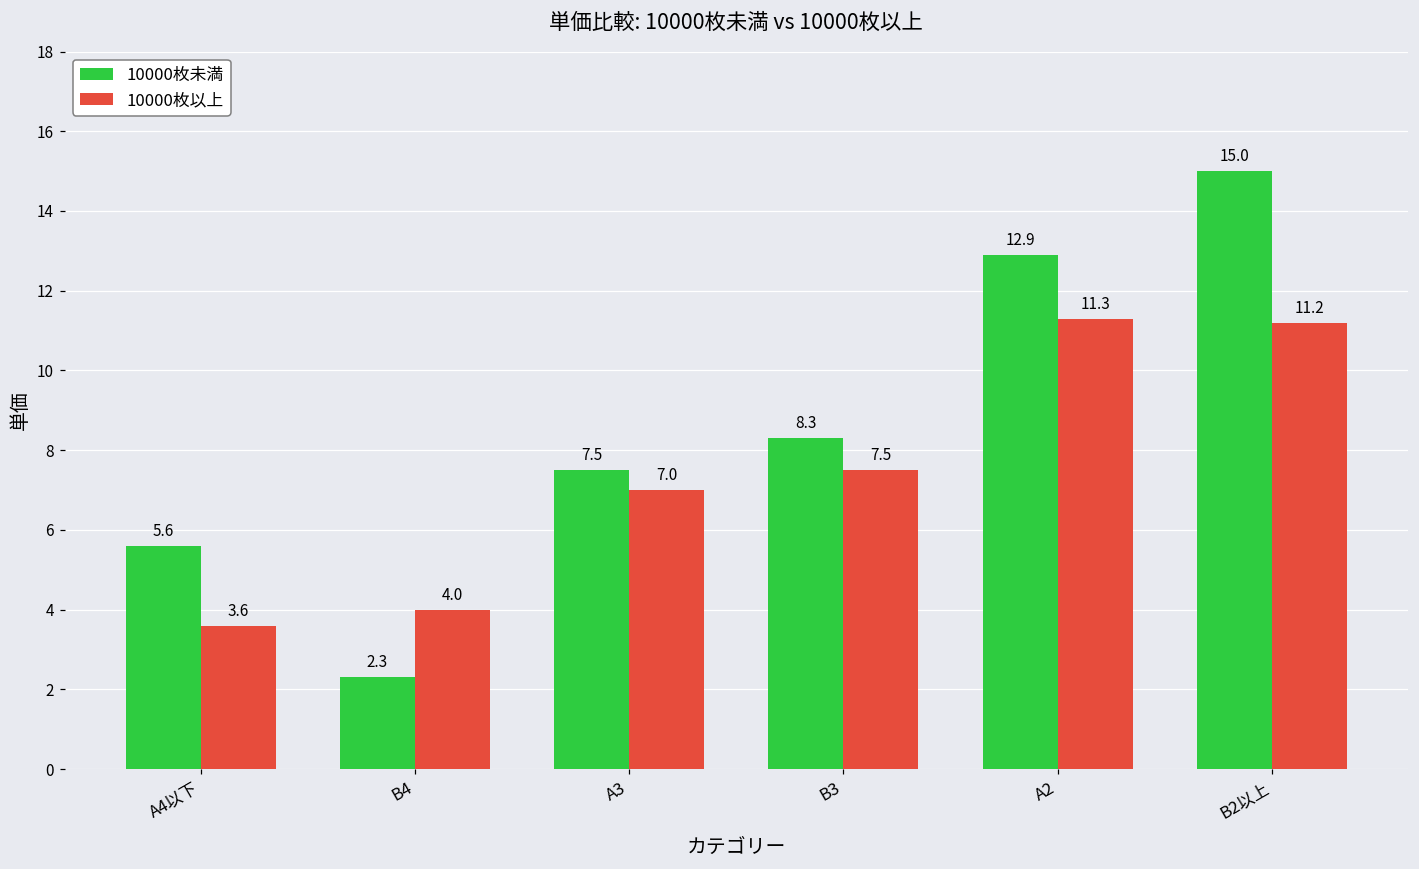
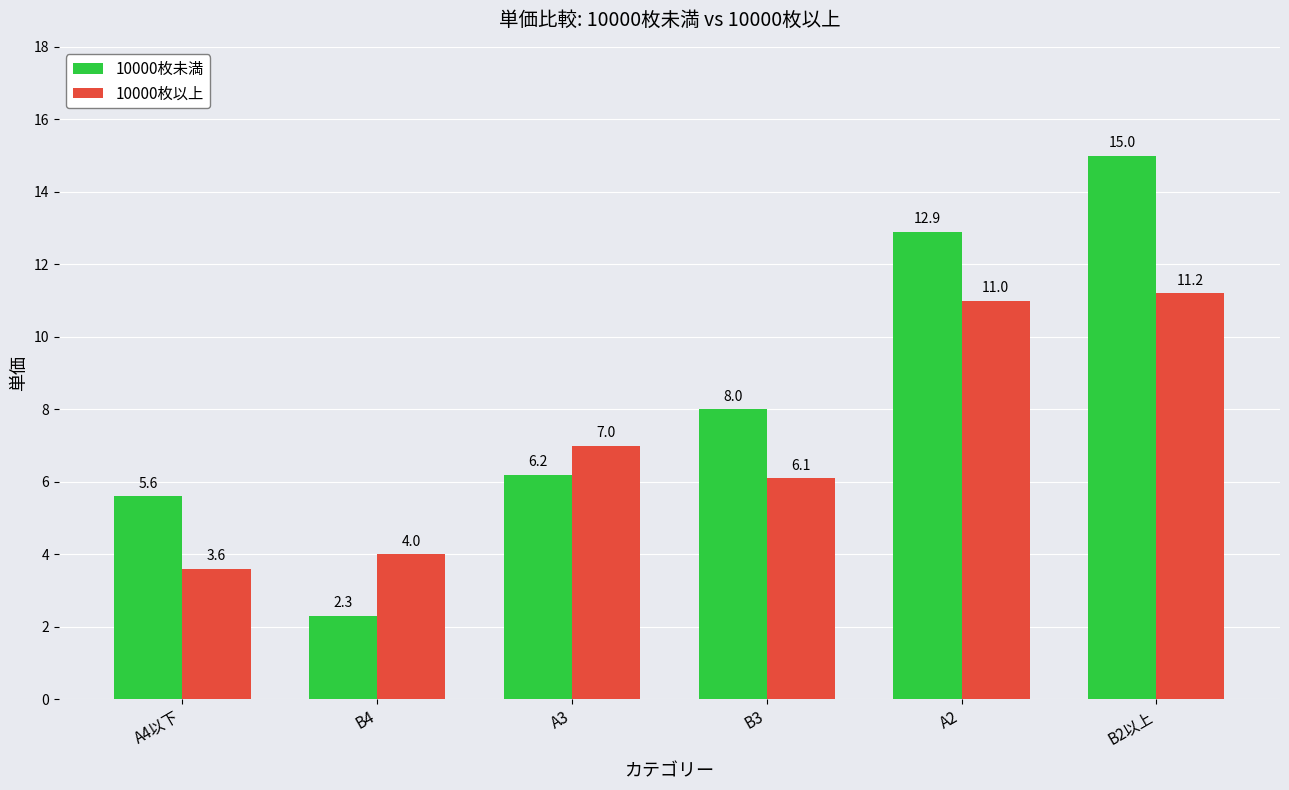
  {
    "10000枚未満": {
      "A4以下": 5.6,
      "B4": 2.3,
-     "A3": 7.5,
-     "B3": 8.3,
+     "A3": 6.2,
+     "B3": 8.0,
      "A2": 12.9,
      "B2以上": 15.0
    },
    "10000枚以上": {
      "A4以下": 3.6,
      "B4": 4.0,
      "A3": 7.0,
-     "B3": 7.5,
-     "A2": 11.3,
+     "B3": 6.1,
+     "A2": 11.0,
      "B2以上": 11.2
    }
  }
